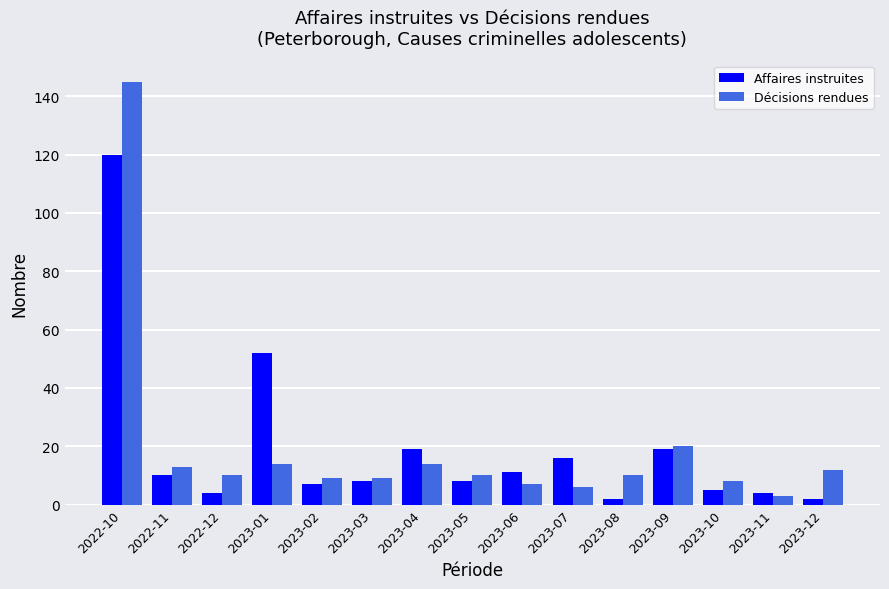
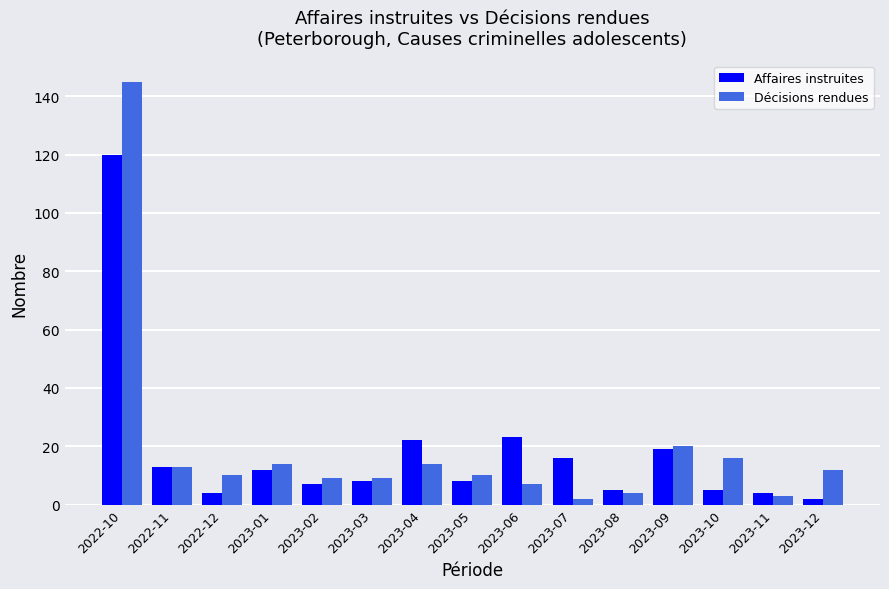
  {
    "Affaires instruites": {
      "2022-10": 120,
-     "2022-11": 10,
+     "2022-11": 13,
      "2022-12": 4,
-     "2023-01": 52,
+     "2023-01": 12,
      "2023-02": 7,
      "2023-03": 8,
-     "2023-04": 19,
+     "2023-04": 22,
      "2023-05": 8,
-     "2023-06": 11,
+     "2023-06": 23,
      "2023-07": 16,
-     "2023-08": 2,
+     "2023-08": 5,
      "2023-09": 19,
      "2023-10": 5,
      "2023-11": 4,
      "2023-12": 2
    },
    "Décisions rendues": {
      "2022-10": 145,
      "2022-11": 13,
      "2022-12": 10,
      "2023-01": 14,
      "2023-02": 9,
      "2023-03": 9,
      "2023-04": 14,
      "2023-05": 10,
      "2023-06": 7,
-     "2023-07": 6,
-     "2023-08": 10,
+     "2023-07": 2,
+     "2023-08": 4,
      "2023-09": 20,
-     "2023-10": 8,
+     "2023-10": 16,
      "2023-11": 3,
      "2023-12": 12
    }
  }
